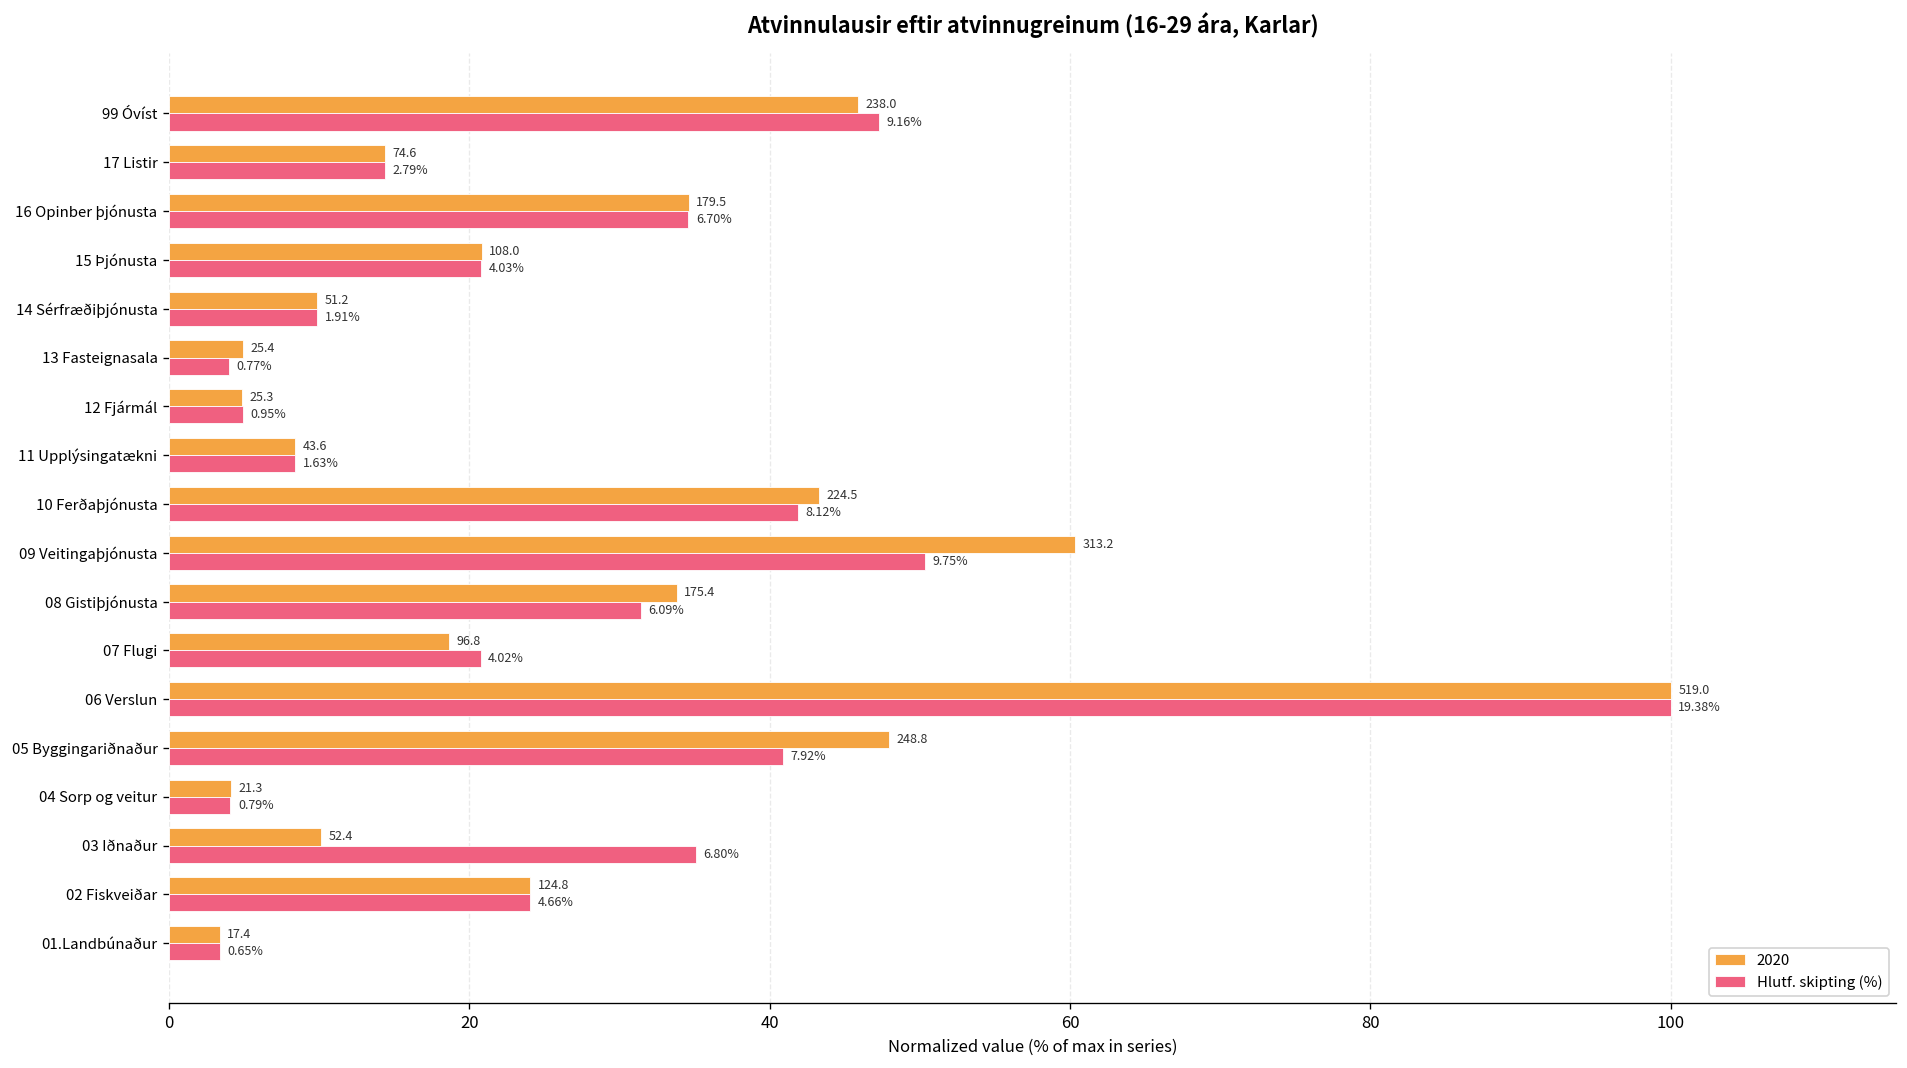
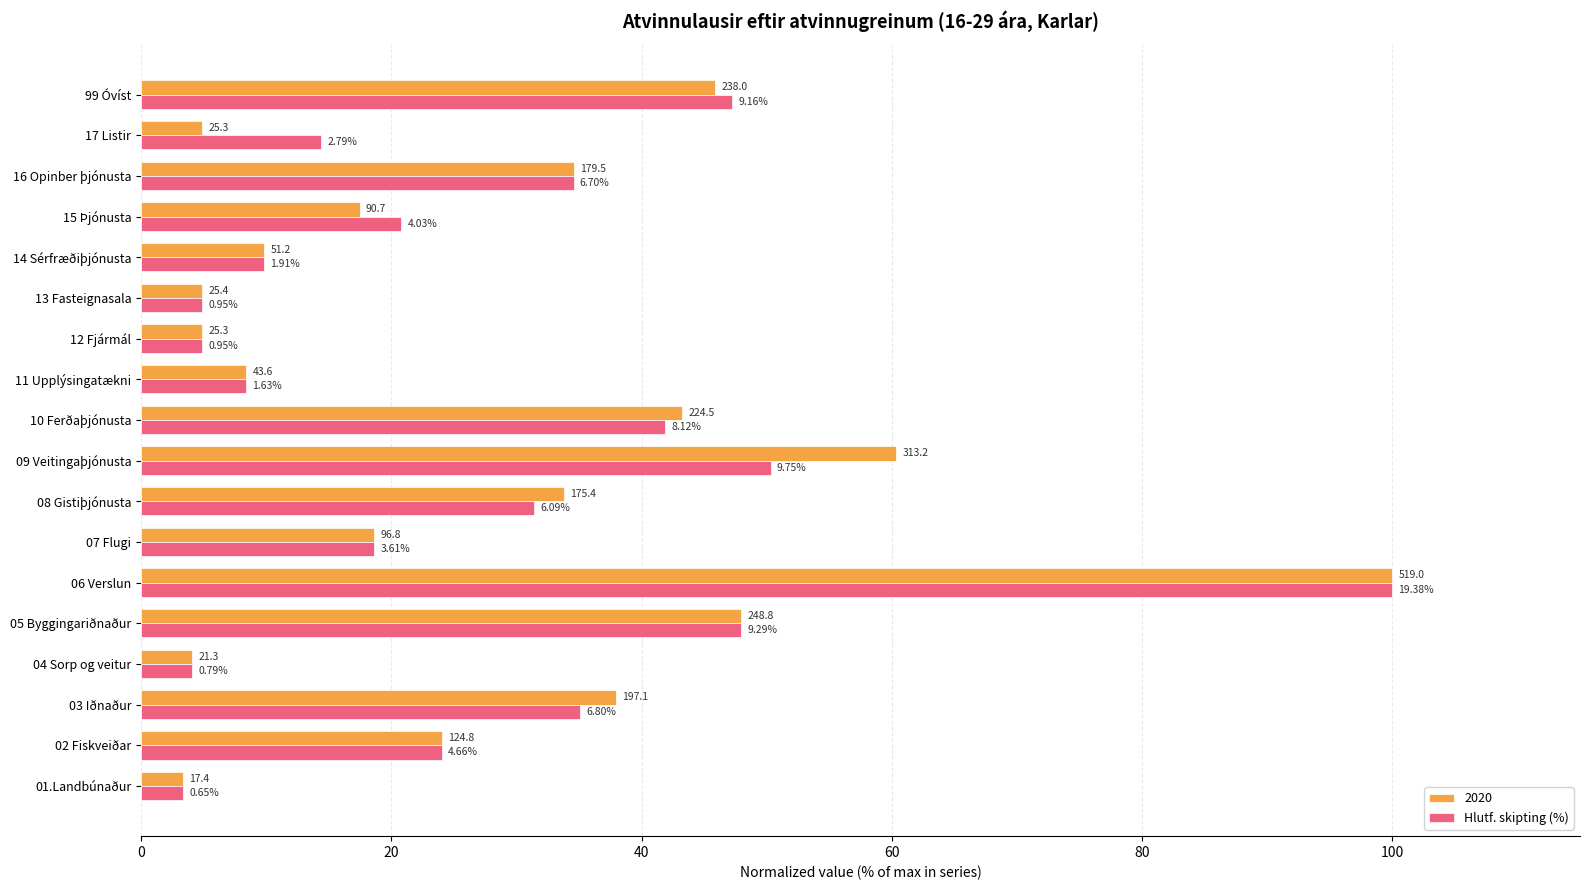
  {
    "2020": {
-     "17 Listir": "74.6",
-     "15 Þjónusta": "108.0",
-     "03 Iðnaður": "52.4"
+     "17 Listir": "25.3",
+     "15 Þjónusta": "90.7",
+     "03 Iðnaður": "197.1"
    },
    "Hlutf. skipting (%)": {
-     "13 Fasteignasala": "0.77%",
-     "07 Flugi": "4.02%",
-     "05 Byggingariðnaður": "7.92%"
+     "13 Fasteignasala": "0.95%",
+     "07 Flugi": "3.61%",
+     "05 Byggingariðnaður": "9.29%"
    }
  }
